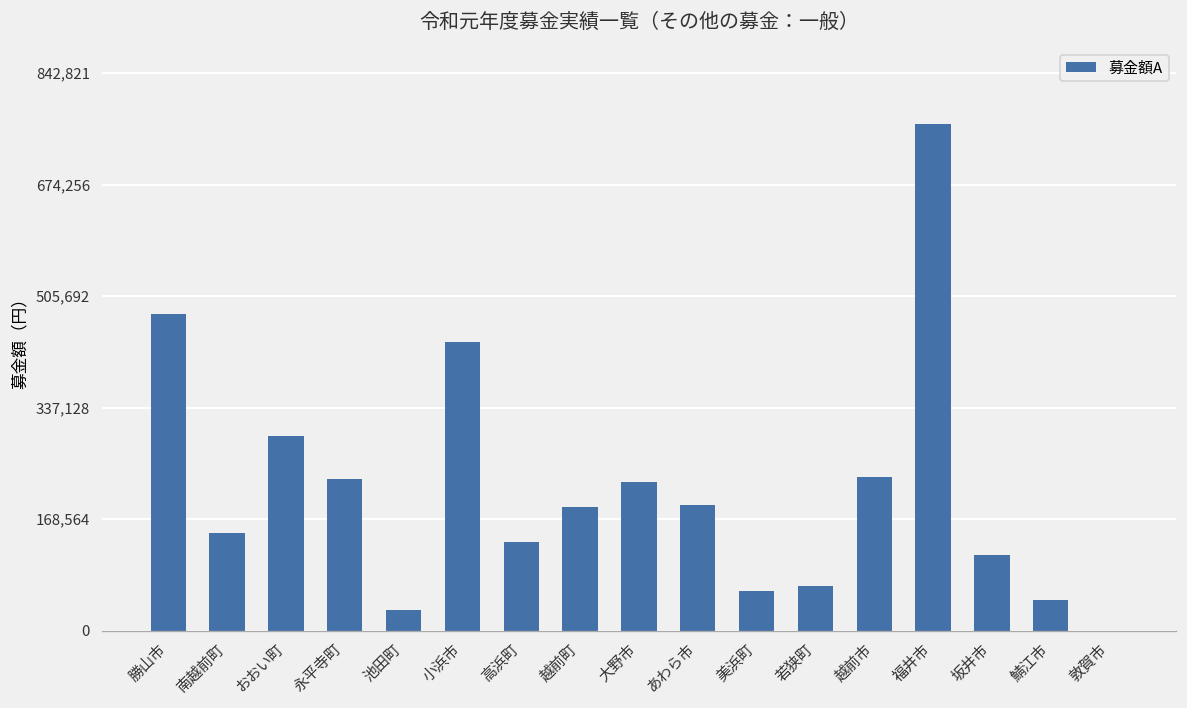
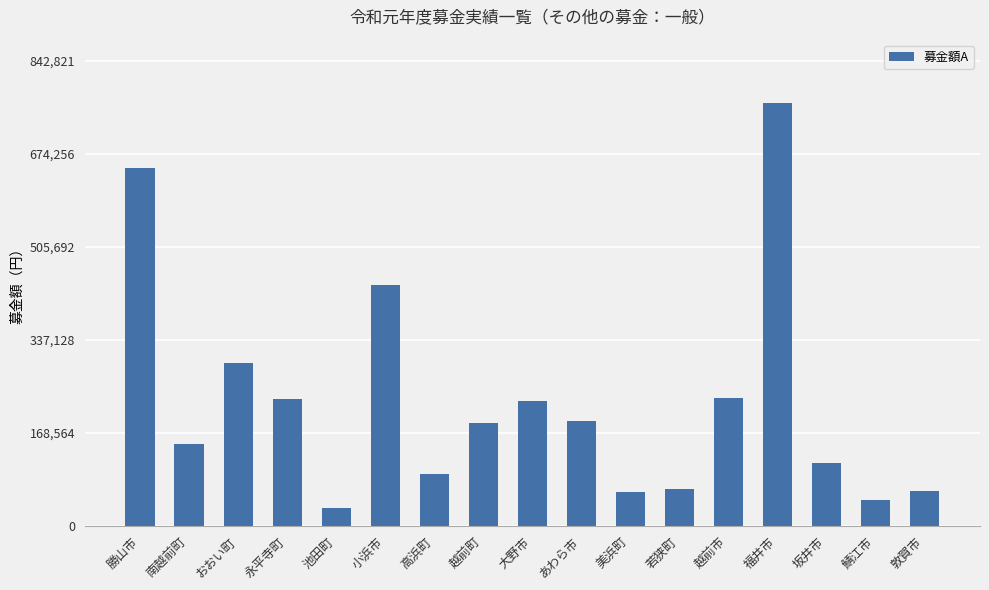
  {
-   "勝山市": "480,000",
+   "勝山市": "650,000",
    "南越前町": "150,000",
    "おおい町": "290,000",
    "永平寺町": "230,000",
    "池田町": "30,000",
    "小浜市": "440,000",
-   "高浜町": "130,000",
+   "高浜町": "90,000",
    "越前町": "190,000",
    "大野市": "230,000",
    "あわら市": "190,000",
    "美浜町": "60,000",
    "若狭町": "70,000",
    "越前市": "230,000",
    "福井市": "770,000",
    "坂井市": "110,000",
    "鯖江市": "50,000",
-   "敦賀市": "0"
+   "敦賀市": "60,000"
  }
